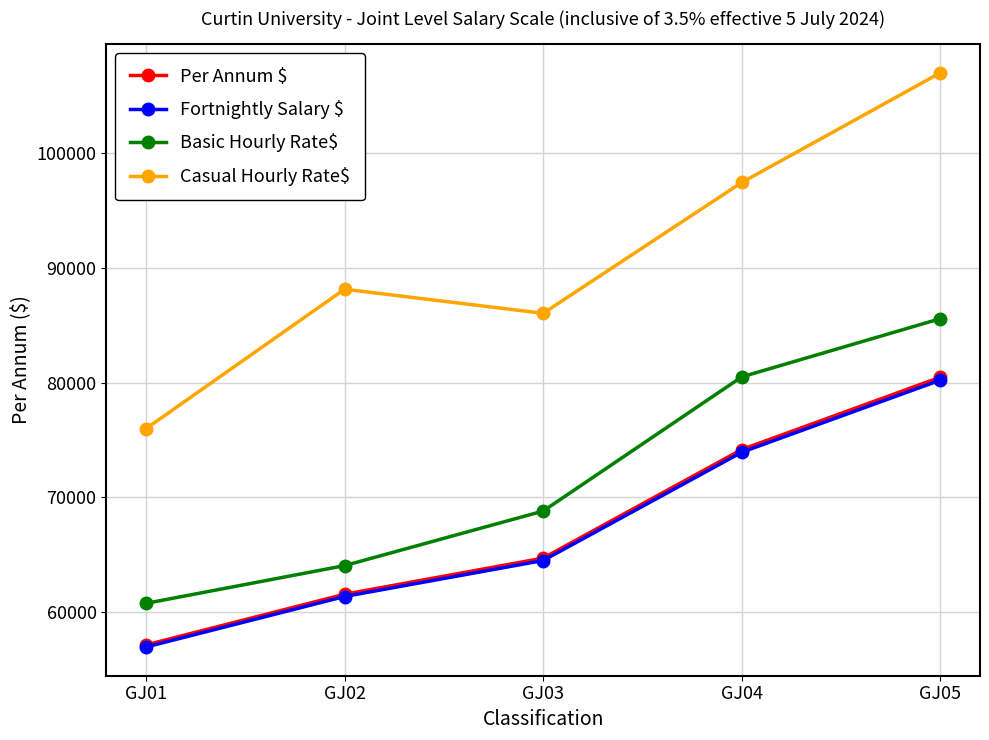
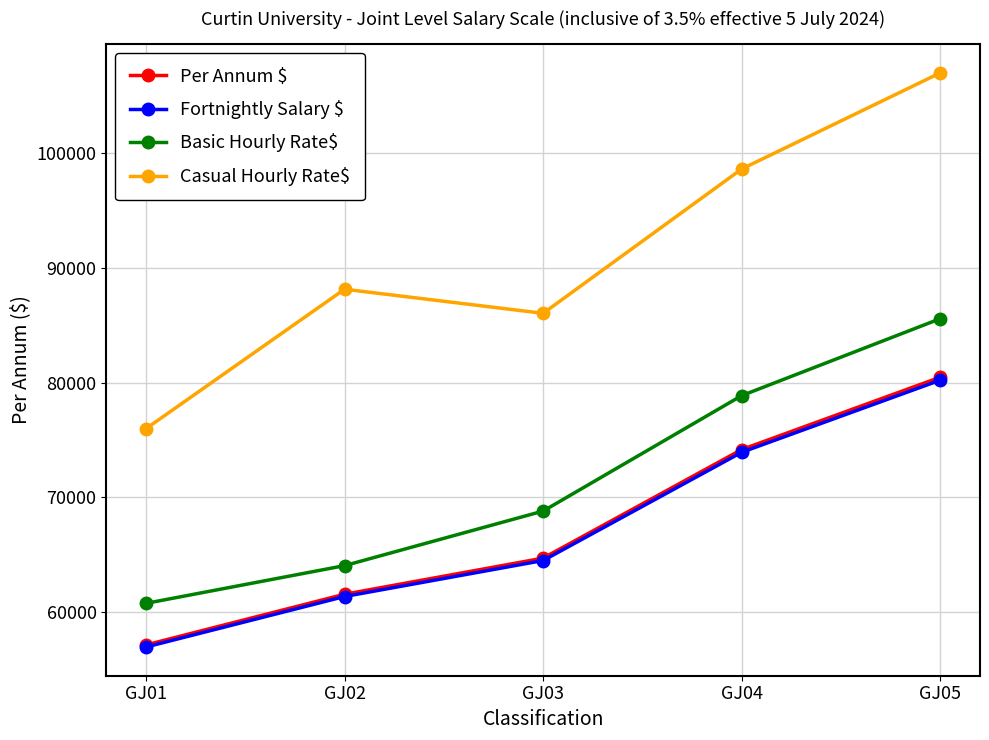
  {
    "Per Annum $": {
      "GJ04": 74200,
      "GJ05": 80500
    },
    "Fortnightly Salary $": {
      "GJ04": 73900,
      "GJ05": 80200
    },
    "Basic Hourly Rate$": {
      "GJ01": 60800,
      "GJ02": 64100,
      "GJ03": 68800,
-     "GJ04": 80500,
+     "GJ04": 78900,
      "GJ05": 85600
    },
    "Casual Hourly Rate$": {
      "GJ01": 76000,
      "GJ02": 88100,
      "GJ03": 86000,
-     "GJ04": 97400,
+     "GJ04": 98600,
      "GJ05": 106900
    }
  }
